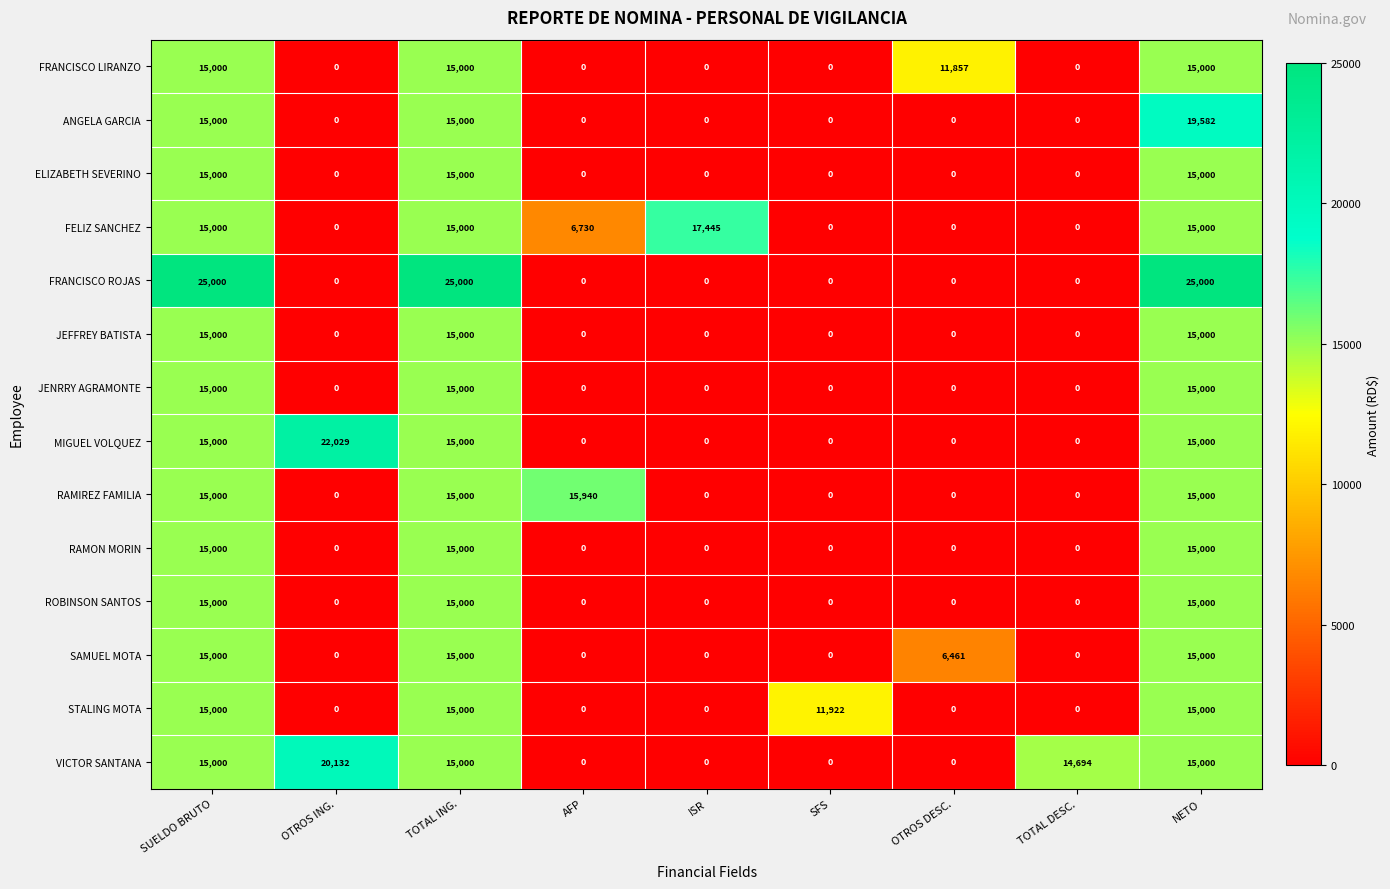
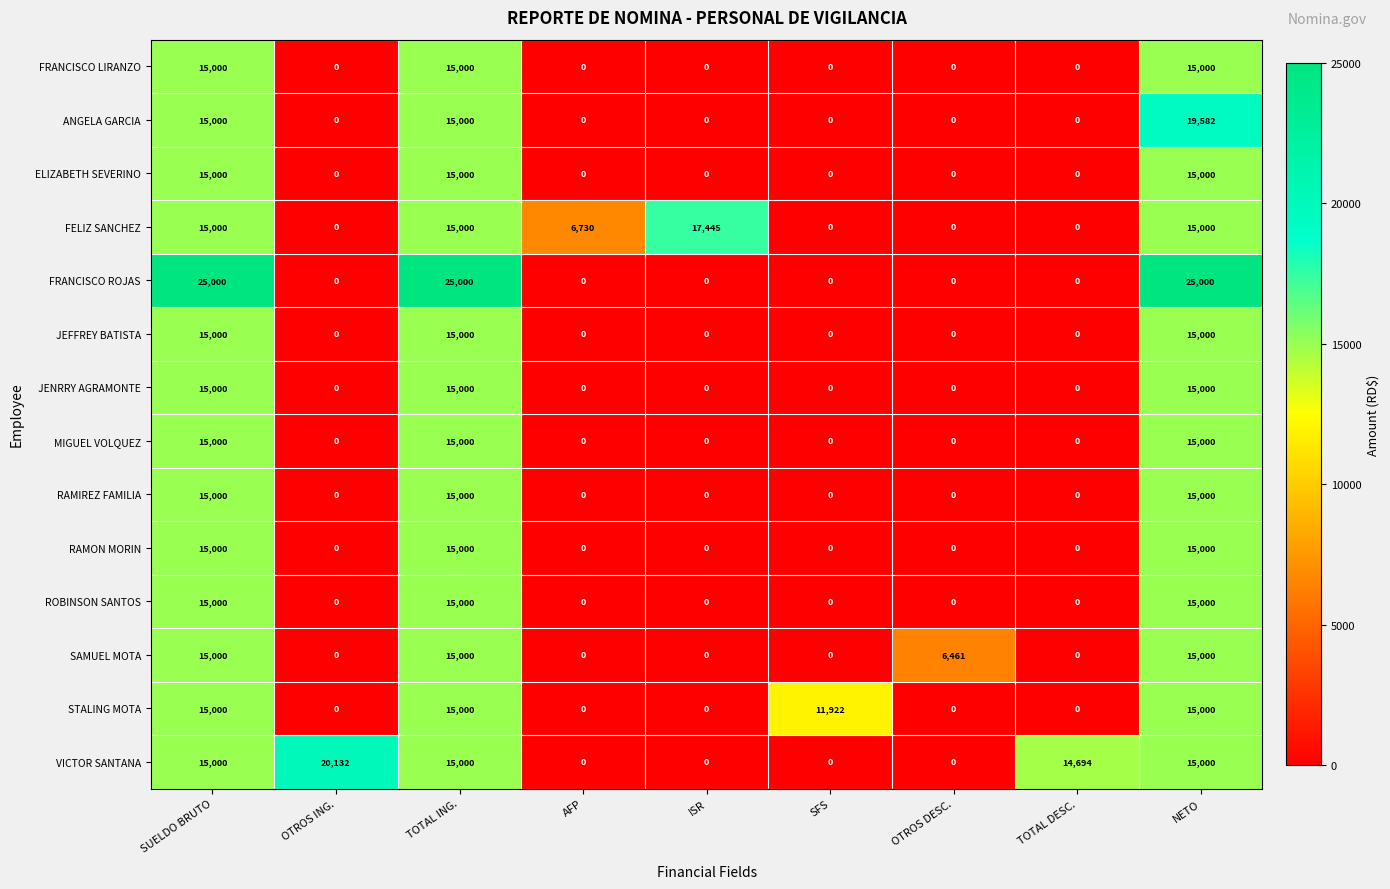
  {
    "FRANCISCO LIRANZO": {
      "SUELDO BRUTO": "15,000",
      "OTROS ING.": "0",
      "TOTAL ING.": "15,000",
      "AFP": "0",
      "ISR": "0",
      "SFS": "0",
-     "OTROS DESC.": "11,857",
+     "OTROS DESC.": "0",
      "TOTAL DESC.": "0",
      "NETO": "15,000"
    },
    "ANGELA GARCIA": {
      "SUELDO BRUTO": "15,000",
      "OTROS ING.": "0",
      "TOTAL ING.": "15,000",
      "AFP": "0",
      "ISR": "0",
      "SFS": "0",
      "OTROS DESC.": "0",
      "TOTAL DESC.": "0",
      "NETO": "19,582"
    },
    "ELIZABETH SEVERINO": {
      "SUELDO BRUTO": "15,000",
      "OTROS ING.": "0",
      "TOTAL ING.": "15,000",
      "AFP": "0",
      "ISR": "0",
      "SFS": "0",
      "OTROS DESC.": "0",
      "TOTAL DESC.": "0",
      "NETO": "15,000"
    },
    "FELIZ SANCHEZ": {
      "SUELDO BRUTO": "15,000",
      "OTROS ING.": "0",
      "TOTAL ING.": "15,000",
      "AFP": "6,730",
      "ISR": "17,445",
      "SFS": "0",
      "OTROS DESC.": "0",
      "TOTAL DESC.": "0",
      "NETO": "15,000"
    },
    "FRANCISCO ROJAS": {
      "SUELDO BRUTO": "25,000",
      "OTROS ING.": "0",
      "TOTAL ING.": "25,000",
      "AFP": "0",
      "ISR": "0",
      "SFS": "0",
      "OTROS DESC.": "0",
      "TOTAL DESC.": "0",
      "NETO": "25,000"
    },
    "JEFFREY BATISTA": {
      "SUELDO BRUTO": "15,000",
      "OTROS ING.": "0",
      "TOTAL ING.": "15,000",
      "AFP": "0",
      "ISR": "0",
      "SFS": "0",
      "OTROS DESC.": "0",
      "TOTAL DESC.": "0",
      "NETO": "15,000"
    },
    "JENRRY AGRAMONTE": {
      "SUELDO BRUTO": "15,000",
      "OTROS ING.": "0",
      "TOTAL ING.": "15,000",
      "AFP": "0",
      "ISR": "0",
      "SFS": "0",
      "OTROS DESC.": "0",
      "TOTAL DESC.": "0",
      "NETO": "15,000"
    },
    "MIGUEL VOLQUEZ": {
      "SUELDO BRUTO": "15,000",
-     "OTROS ING.": "22,029",
+     "OTROS ING.": "0",
      "TOTAL ING.": "15,000",
      "AFP": "0",
      "ISR": "0",
      "SFS": "0",
      "OTROS DESC.": "0",
      "TOTAL DESC.": "0",
      "NETO": "15,000"
    },
    "RAMIREZ FAMILIA": {
      "SUELDO BRUTO": "15,000",
      "OTROS ING.": "0",
      "TOTAL ING.": "15,000",
-     "AFP": "15,940",
+     "AFP": "0",
      "ISR": "0",
      "SFS": "0",
      "OTROS DESC.": "0",
      "TOTAL DESC.": "0",
      "NETO": "15,000"
    },
    "RAMON MORIN": {
      "SUELDO BRUTO": "15,000",
      "OTROS ING.": "0",
      "TOTAL ING.": "15,000",
      "AFP": "0",
      "ISR": "0",
      "SFS": "0",
      "OTROS DESC.": "0",
      "TOTAL DESC.": "0",
      "NETO": "15,000"
    },
    "ROBINSON SANTOS": {
      "SUELDO BRUTO": "15,000",
      "OTROS ING.": "0",
      "TOTAL ING.": "15,000",
      "AFP": "0",
      "ISR": "0",
      "SFS": "0",
      "OTROS DESC.": "0",
      "TOTAL DESC.": "0",
      "NETO": "15,000"
    },
    "SAMUEL MOTA": {
      "SUELDO BRUTO": "15,000",
      "OTROS ING.": "0",
      "TOTAL ING.": "15,000",
      "AFP": "0",
      "ISR": "0",
      "SFS": "0",
      "OTROS DESC.": "6,461",
      "TOTAL DESC.": "0",
      "NETO": "15,000"
    },
    "STALING MOTA": {
      "SUELDO BRUTO": "15,000",
      "OTROS ING.": "0",
      "TOTAL ING.": "15,000",
      "AFP": "0",
      "ISR": "0",
      "SFS": "11,922",
      "OTROS DESC.": "0",
      "TOTAL DESC.": "0",
      "NETO": "15,000"
    },
    "VICTOR SANTANA": {
      "SUELDO BRUTO": "15,000",
      "OTROS ING.": "20,132",
      "TOTAL ING.": "15,000",
      "AFP": "0",
      "ISR": "0",
      "SFS": "0",
      "OTROS DESC.": "0",
      "TOTAL DESC.": "14,694",
      "NETO": "15,000"
    }
  }
